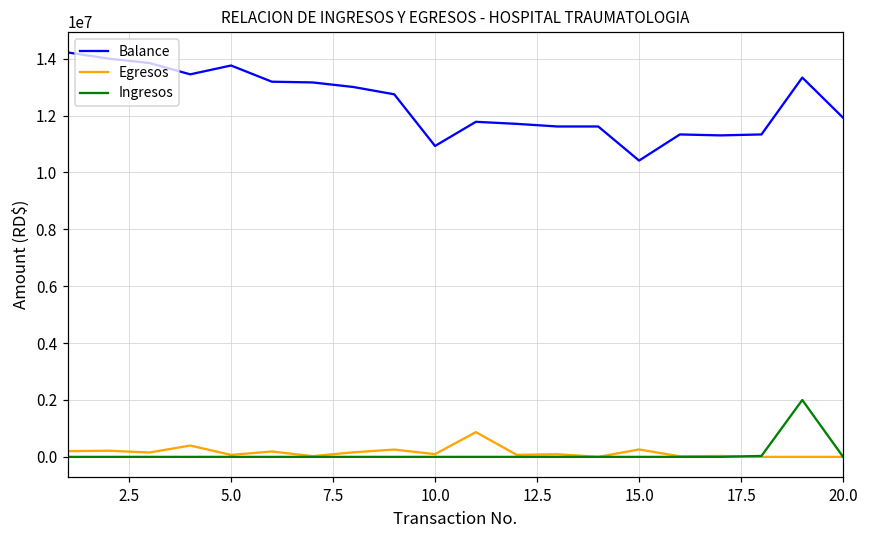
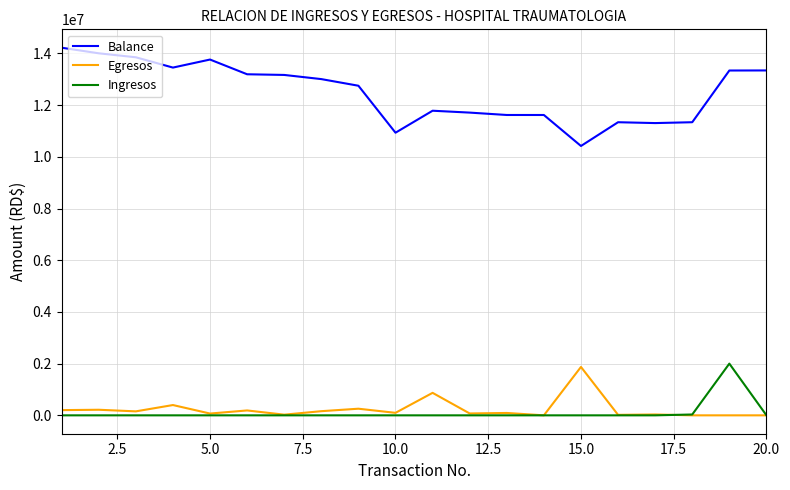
  {
    "Balance": {
      "5.0": 13800000,
      "10.0": 10900000,
      "15.0": 10400000,
-     "20.0": 11900000
+     "20.0": 13300000
    },
    "Egresos": {
-     "15.0": 300000
+     "15.0": 1900000
    },
    "Ingresos": {
      "15.0": 0
    }
  }
